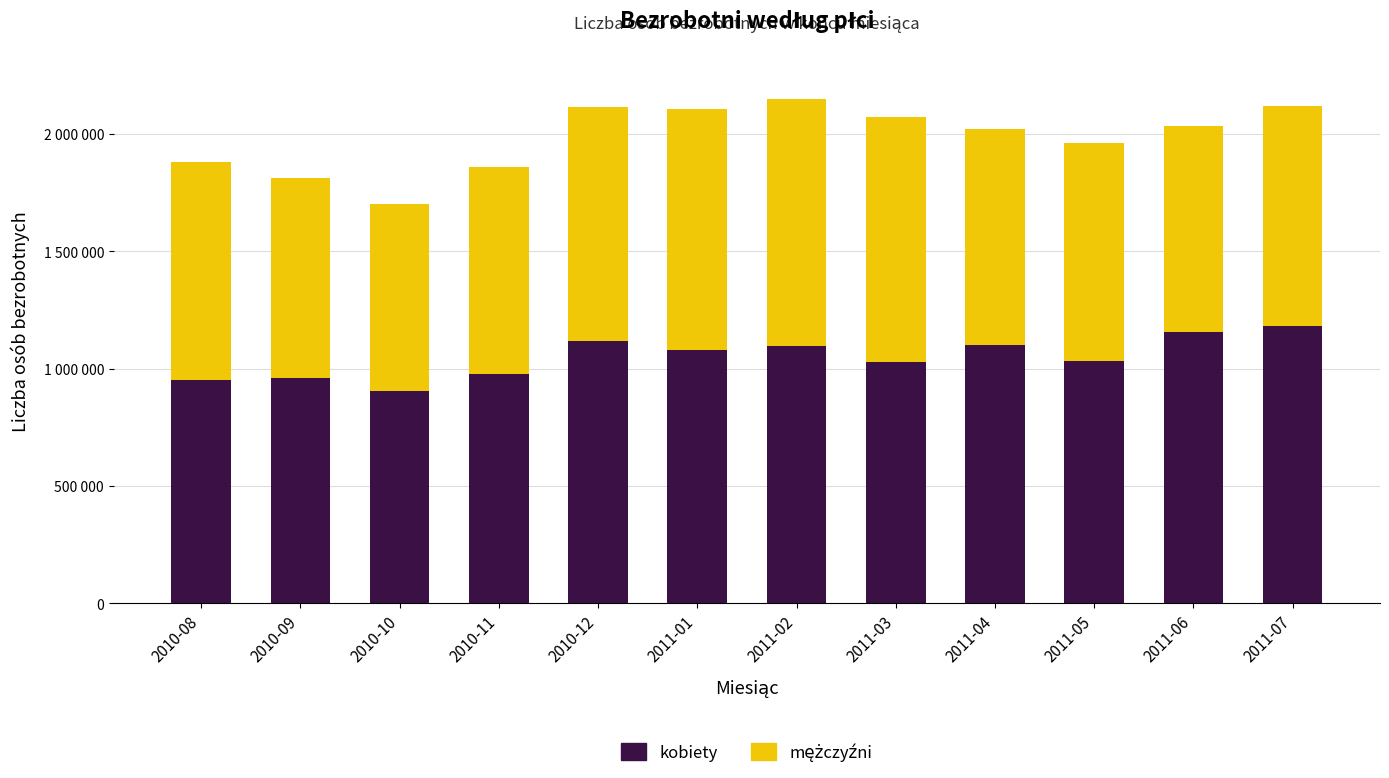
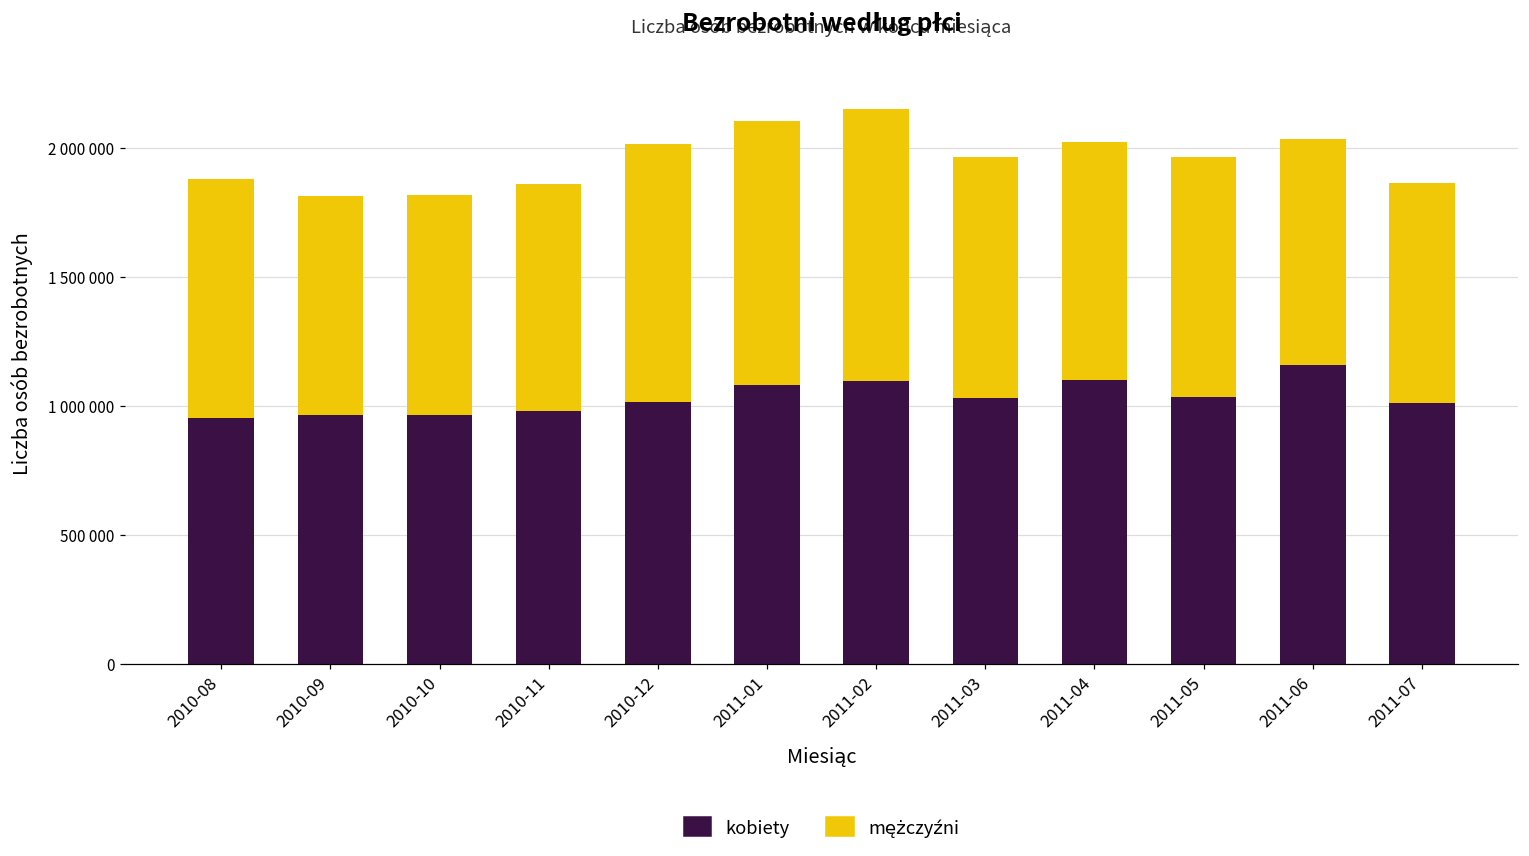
  {
    "kobiety": {
      "2010-08": 950000,
      "2010-09": 960000,
-     "2010-10": 910000,
+     "2010-10": 970000,
      "2010-11": 980000,
-     "2010-12": 1120000,
+     "2010-12": 1010000,
      "2011-01": 1080000,
      "2011-02": 1100000,
      "2011-03": 1030000,
      "2011-04": 1100000,
      "2011-05": 1030000,
      "2011-06": 1160000,
-     "2011-07": 1180000
+     "2011-07": 1010000
    },
    "mężczyźni": {
      "2010-08": 930000,
      "2010-09": 850000,
-     "2010-10": 800000,
+     "2010-10": 850000,
      "2010-11": 880000,
      "2010-12": 1000000,
      "2011-01": 1020000,
      "2011-02": 1050000,
-     "2011-03": 1040000,
+     "2011-03": 930000,
      "2011-04": 920000,
      "2011-05": 930000,
      "2011-06": 870000,
-     "2011-07": 940000
+     "2011-07": 850000
    }
  }
